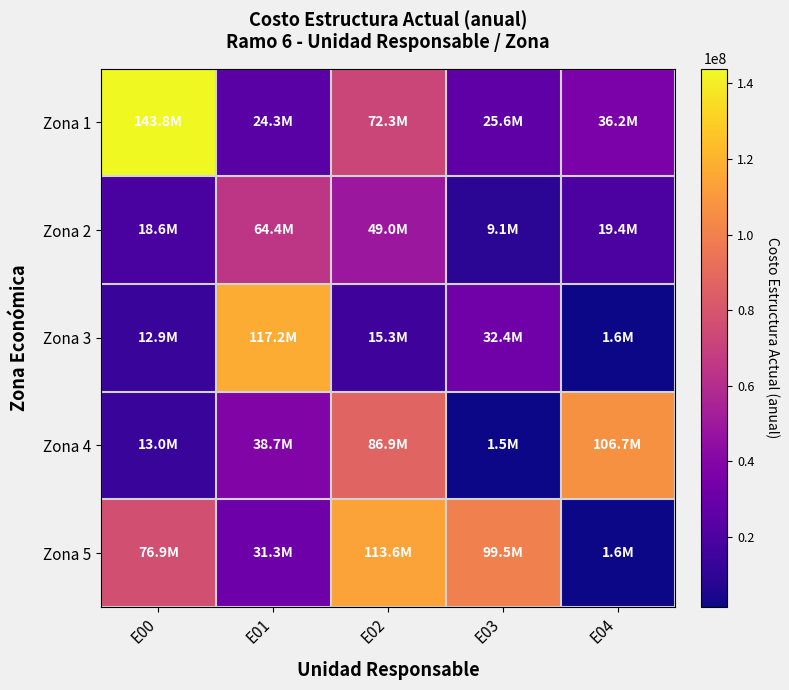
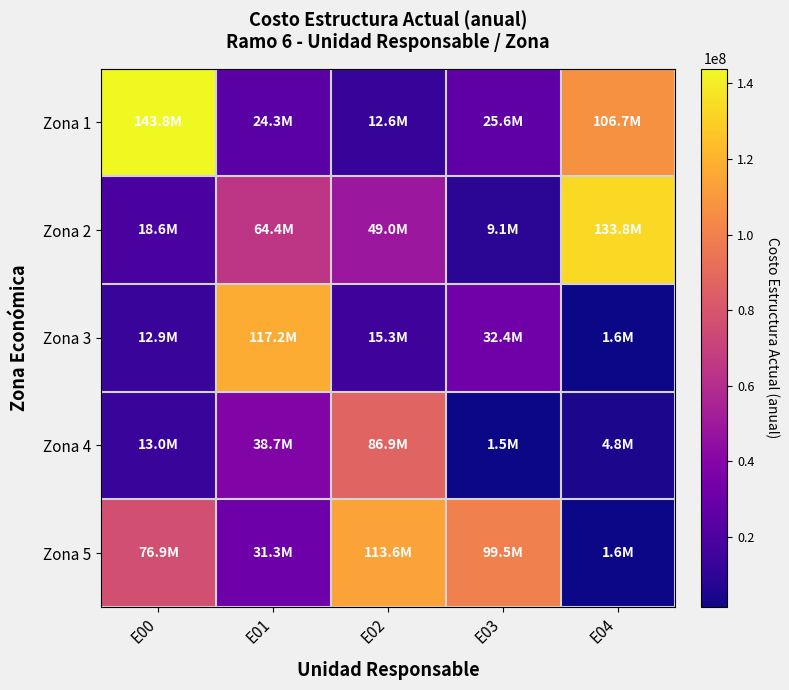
  {
    "Zona 1": {
      "E00": "143.8M",
      "E01": "24.3M",
-     "E02": "72.3M",
+     "E02": "12.6M",
      "E03": "25.6M",
-     "E04": "36.2M"
+     "E04": "106.7M"
    },
    "Zona 2": {
      "E00": "18.6M",
      "E01": "64.4M",
      "E02": "49.0M",
      "E03": "9.1M",
-     "E04": "19.4M"
+     "E04": "133.8M"
    },
    "Zona 3": {
      "E00": "12.9M",
      "E01": "117.2M",
      "E02": "15.3M",
      "E03": "32.4M",
      "E04": "1.6M"
    },
    "Zona 4": {
      "E00": "13.0M",
      "E01": "38.7M",
      "E02": "86.9M",
      "E03": "1.5M",
-     "E04": "106.7M"
+     "E04": "4.8M"
    },
    "Zona 5": {
      "E00": "76.9M",
      "E01": "31.3M",
      "E02": "113.6M",
      "E03": "99.5M",
      "E04": "1.6M"
    }
  }
